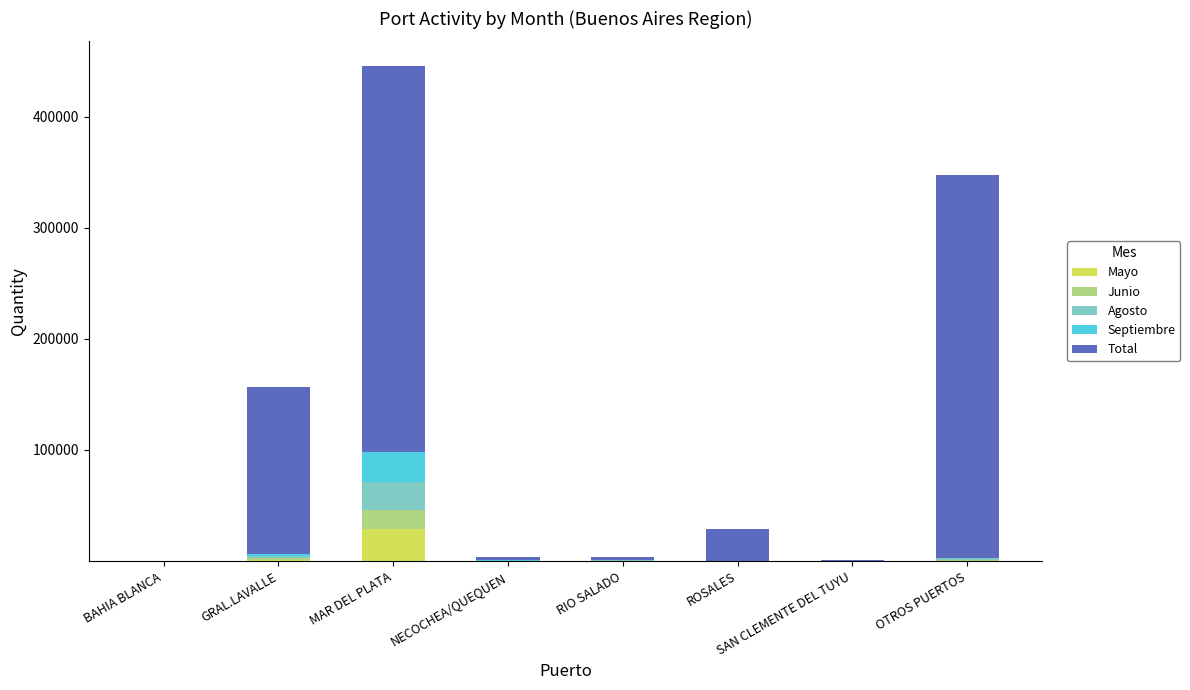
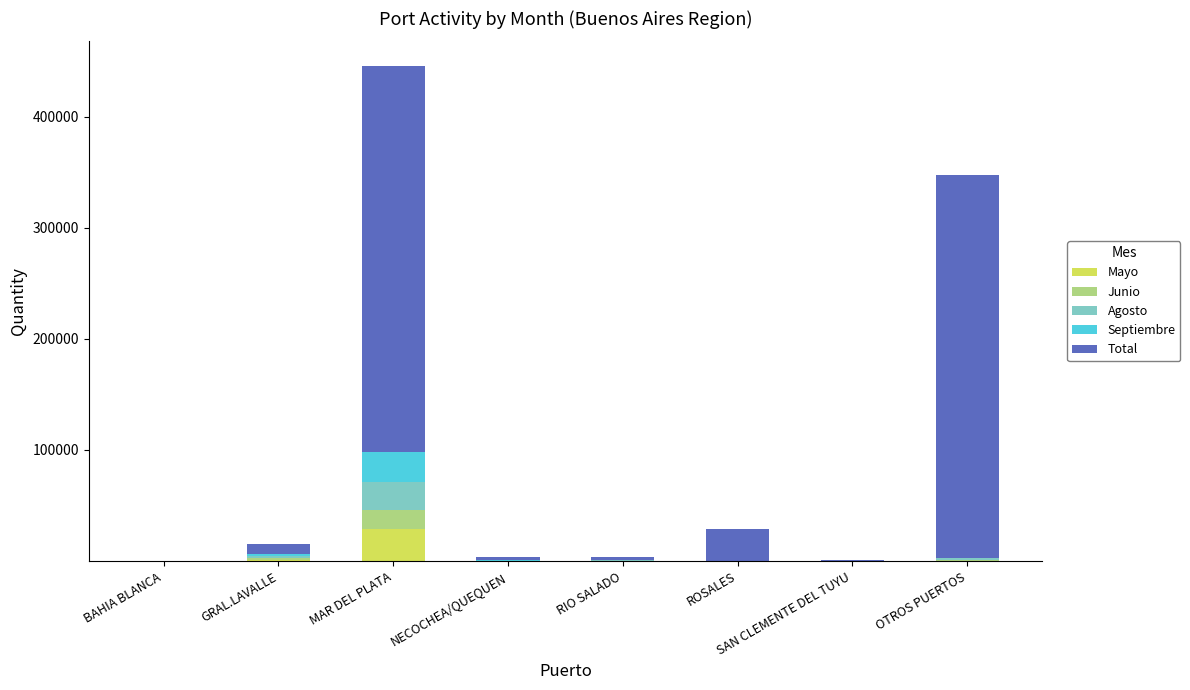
  {
    "Total": {
-     "GRAL.LAVALLE": 151000,
+     "GRAL.LAVALLE": 9000,
      "MAR DEL PLATA": 347000,
      "NECOCHEA/QUEQUEN": 3000,
      "ROSALES": 28000,
      "OTROS PUERTOS": 345000
    }
  }
